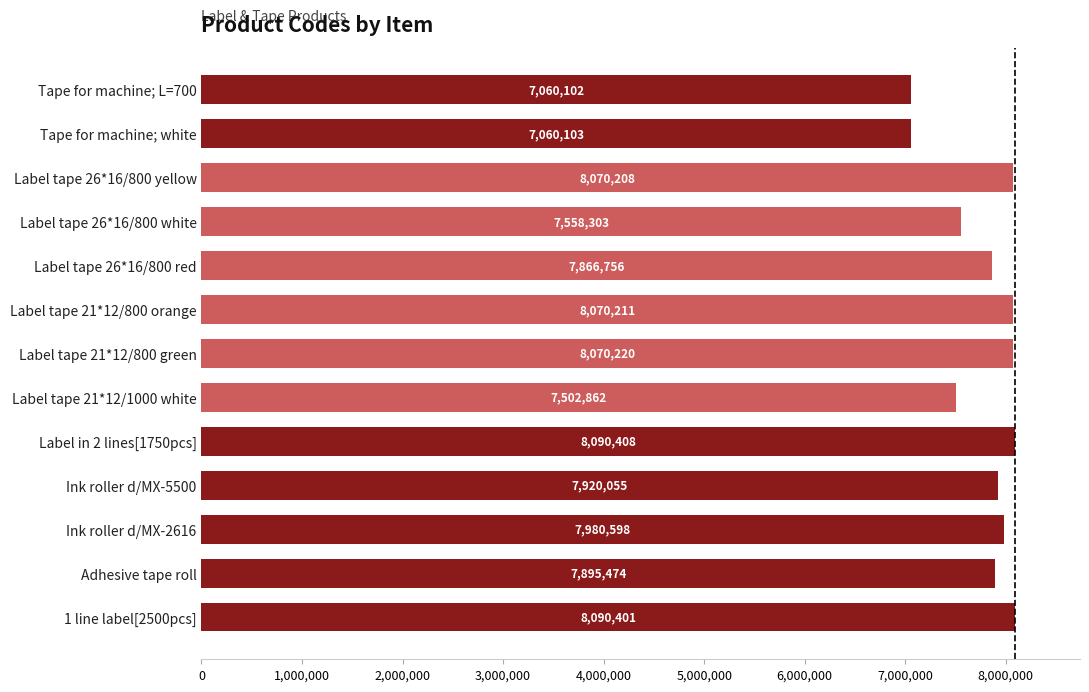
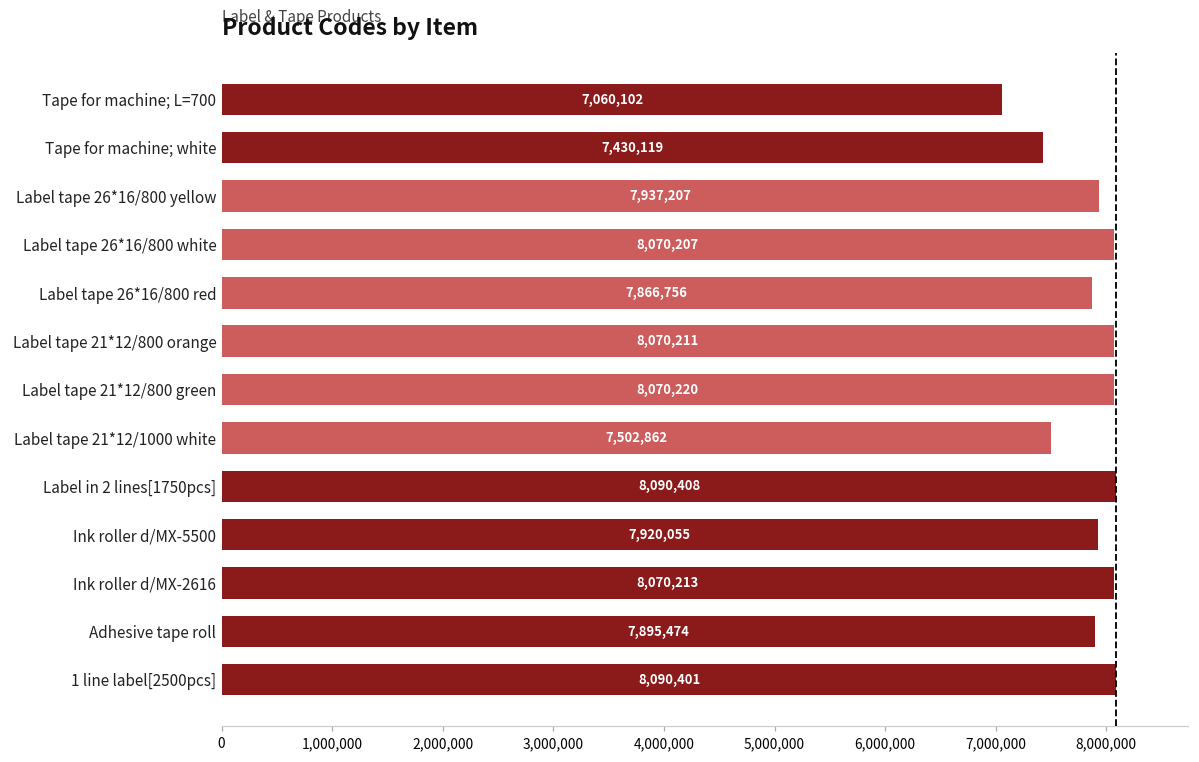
  {
    "Tape for machine; L=700": "7,060,102",
-   "Tape for machine; white": "7,060,103",
-   "Label tape 26*16/800 yellow": "8,070,208",
-   "Label tape 26*16/800 white": "7,558,303",
+   "Tape for machine; white": "7,430,119",
+   "Label tape 26*16/800 yellow": "7,937,207",
+   "Label tape 26*16/800 white": "8,070,207",
    "Label tape 26*16/800 red": "7,866,756",
    "Label tape 21*12/800 orange": "8,070,211",
    "Label tape 21*12/800 green": "8,070,220",
    "Label tape 21*12/1000 white": "7,502,862",
    "Label in 2 lines[1750pcs]": "8,090,408",
    "Ink roller d/MX-5500": "7,920,055",
-   "Ink roller d/MX-2616": "7,980,598",
+   "Ink roller d/MX-2616": "8,070,213",
    "Adhesive tape roll": "7,895,474",
    "1 line label[2500pcs]": "8,090,401"
  }
